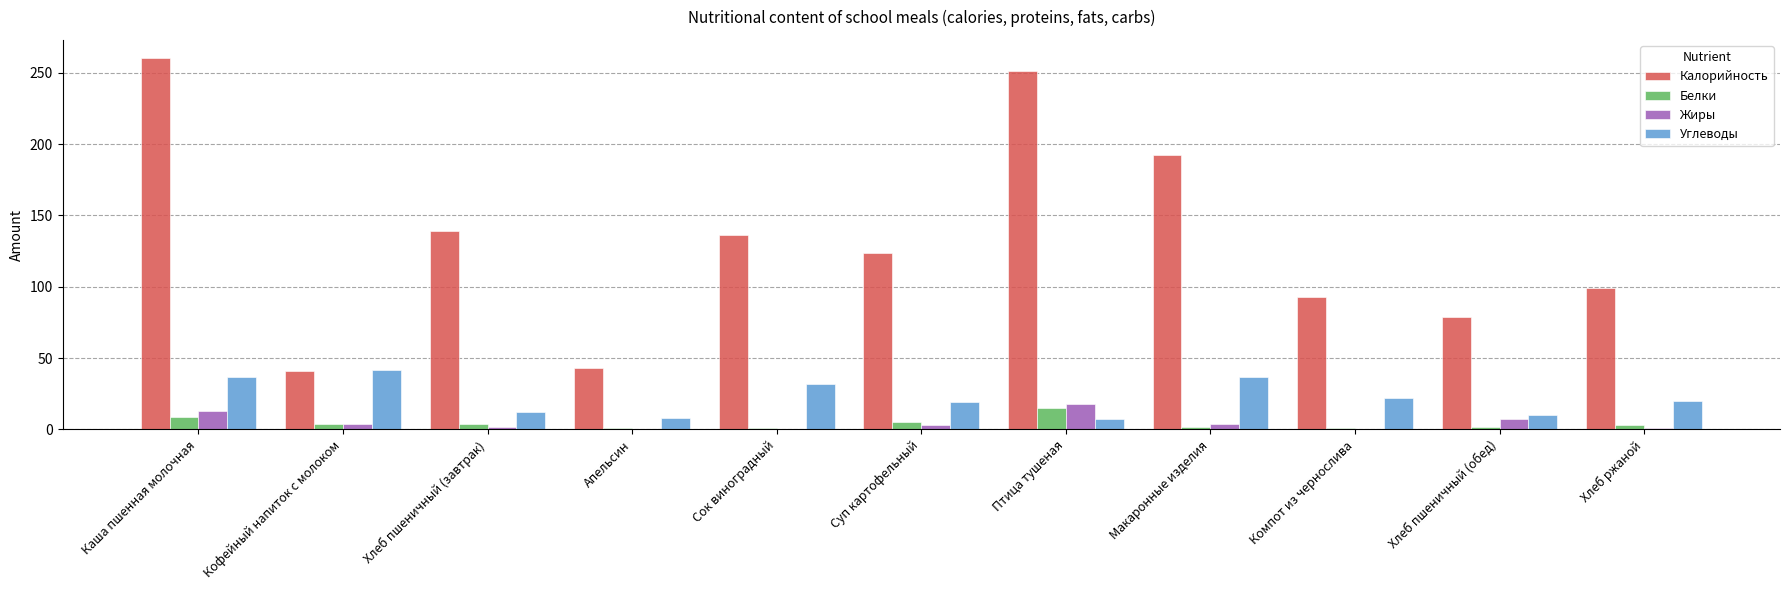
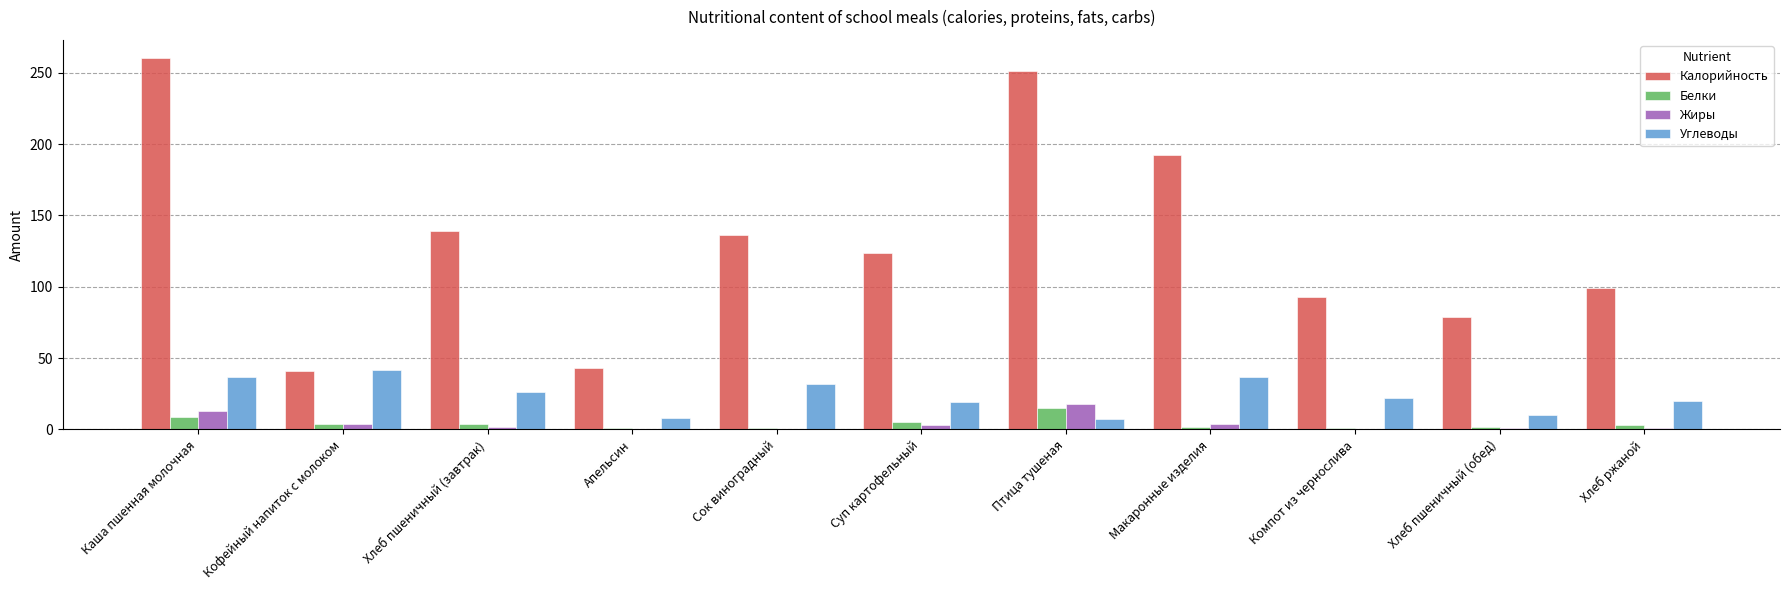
  {
    "Калорийность": {
      "Каша пшенная молочная": 260,
      "Кофейный напиток с молоком": 41,
      "Хлеб пшеничный (завтрак)": 139,
      "Апельсин": 43,
      "Сок виноградный": 136,
      "Суп картофельный": 124,
      "Птица тушеная": 251,
      "Макаронные изделия": 192,
      "Компот из чернослива": 93,
      "Хлеб пшеничный (обед)": 79,
      "Хлеб ржаной": 99
    },
    "Белки": {
      "Каша пшенная молочная": 9,
      "Кофейный напиток с молоком": 4,
      "Хлеб пшеничный (завтрак)": 4,
      "Суп картофельный": 5,
      "Птица тушеная": 15,
      "Макаронные изделия": 2,
      "Хлеб пшеничный (обед)": 2,
      "Хлеб ржаной": 3
    },
    "Жиры": {
      "Каша пшенная молочная": 13,
      "Кофейный напиток с молоком": 4,
      "Хлеб пшеничный (завтрак)": 2,
      "Апельсин": 0,
      "Сок виноградный": 0,
      "Суп картофельный": 3,
      "Птица тушеная": 18,
      "Макаронные изделия": 4,
      "Компот из чернослива": 0,
-     "Хлеб пшеничный (обед)": 7
+     "Хлеб пшеничный (обед)": 1
    },
    "Углеводы": {
      "Каша пшенная молочная": 37,
      "Кофейный напиток с молоком": 42,
-     "Хлеб пшеничный (завтрак)": 12,
+     "Хлеб пшеничный (завтрак)": 26,
      "Апельсин": 8,
      "Сок виноградный": 32,
      "Суп картофельный": 19,
      "Птица тушеная": 7,
      "Макаронные изделия": 37,
      "Компот из чернослива": 22,
      "Хлеб пшеничный (обед)": 10,
      "Хлеб ржаной": 20
    }
  }
